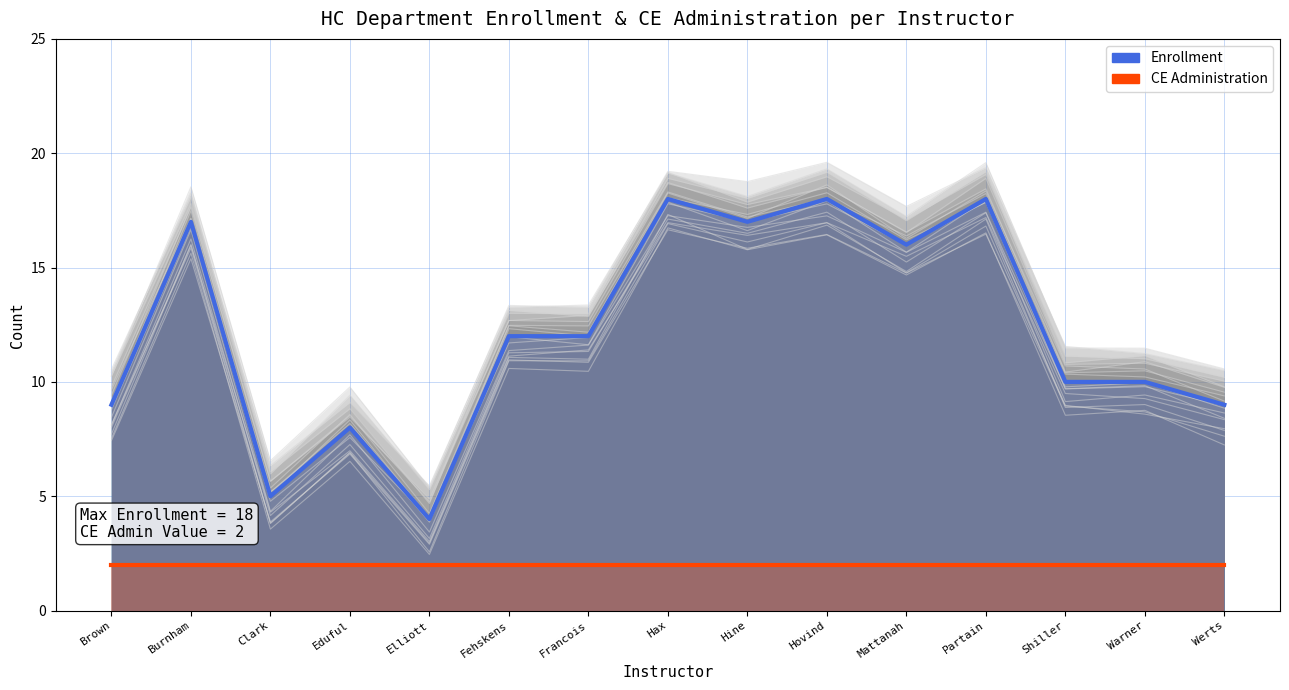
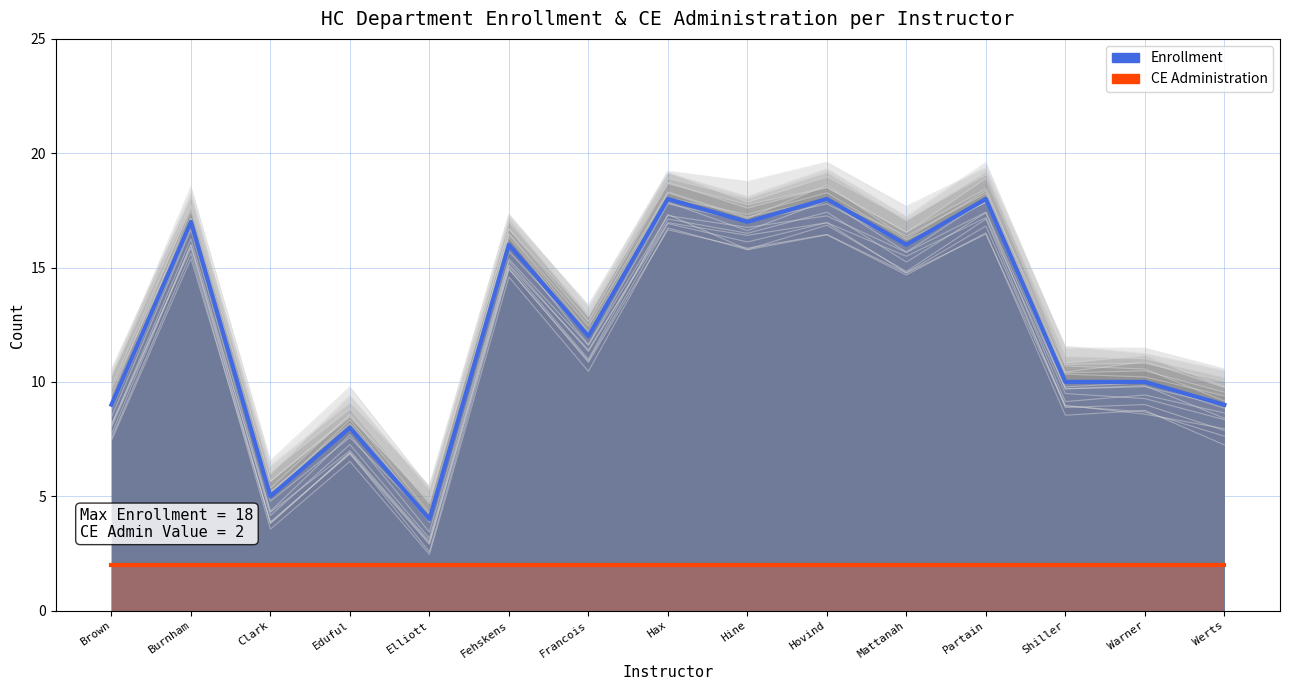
  {
    "Enrollment": {
-     "Fehskens": 12,
+     "Fehskens": 16,
      "Shiller": 10
    },
    "CE Administration": {
      "Brown": 2,
      "Burnham": 2,
      "Clark": 2,
      "Eduful": 2,
      "Elliott": 2,
      "Fehskens": 2,
      "Francois": 2,
      "Hax": 2,
      "Hine": 2,
      "Hovind": 2,
      "Mattanah": 2,
      "Partain": 2,
      "Shiller": 2,
      "Warner": 2,
      "Werts": 2
    }
  }
